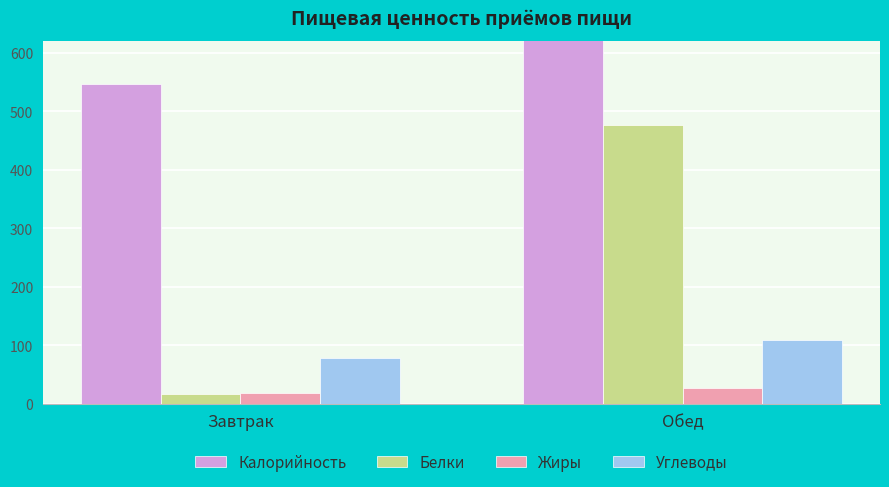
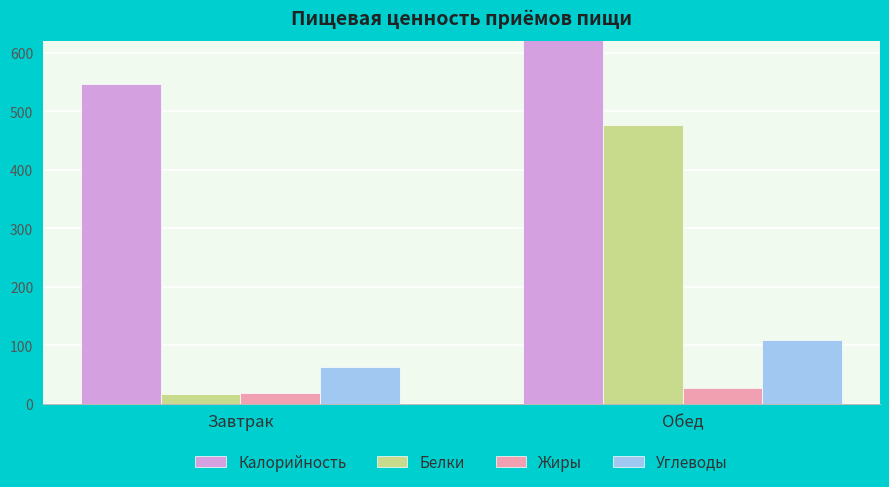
  {
    "Белки": {
      "Завтрак": 20,
      "Обед": 480
    },
    "Углеводы": {
-     "Завтрак": 80,
+     "Завтрак": 60,
      "Обед": 110
    }
  }
